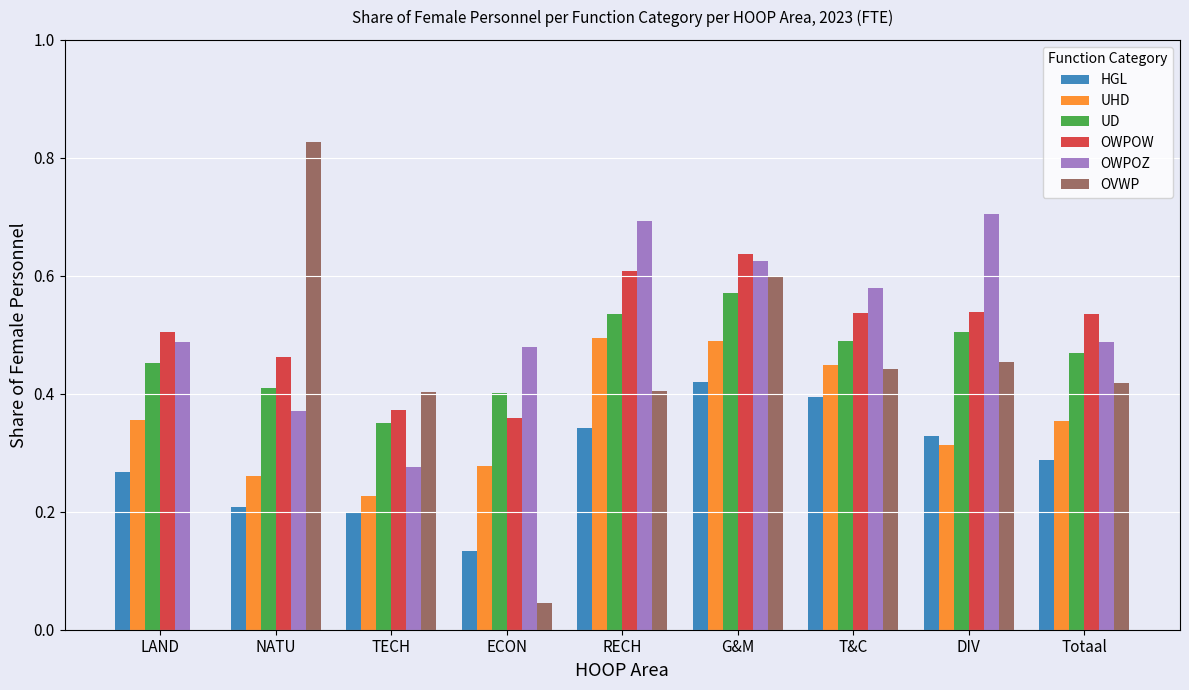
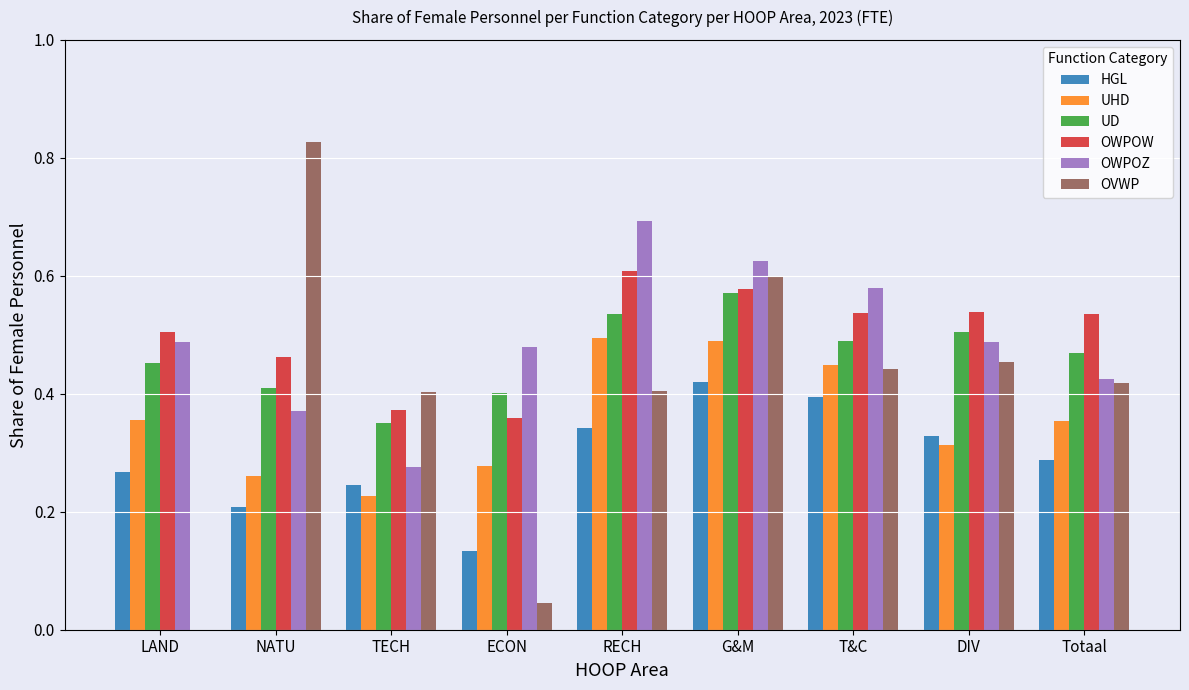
  {
    "HGL": {
      "LAND": 0.27,
      "NATU": 0.21,
-     "TECH": 0.20,
+     "TECH": 0.25,
      "ECON": 0.13,
      "RECH": 0.34,
      "G&M": 0.42,
      "T&C": 0.39,
      "DIV": 0.33,
      "Totaal": 0.29
    },
    "UHD": {
      "LAND": 0.35,
      "NATU": 0.26,
      "TECH": 0.23,
      "ECON": 0.28,
      "RECH": 0.49,
      "G&M": 0.49,
      "T&C": 0.45,
      "DIV": 0.31,
      "Totaal": 0.35
    },
    "UD": {
      "LAND": 0.45,
      "NATU": 0.41,
      "TECH": 0.35,
      "ECON": 0.40,
      "RECH": 0.54,
      "G&M": 0.57,
      "T&C": 0.49,
      "DIV": 0.50,
      "Totaal": 0.47
    },
    "OWPOW": {
      "LAND": 0.51,
      "NATU": 0.46,
      "TECH": 0.37,
      "ECON": 0.36,
      "RECH": 0.61,
-     "G&M": 0.64,
+     "G&M": 0.58,
      "T&C": 0.54,
      "DIV": 0.54,
      "Totaal": 0.54
    },
    "OWPOZ": {
      "LAND": 0.49,
      "NATU": 0.37,
      "TECH": 0.28,
      "ECON": 0.48,
      "RECH": 0.69,
      "G&M": 0.63,
      "T&C": 0.58,
-     "DIV": 0.70,
-     "Totaal": 0.49
+     "DIV": 0.49,
+     "Totaal": 0.43
    },
    "OVWP": {
      "LAND": 0.00,
      "NATU": 0.83,
      "TECH": 0.40,
      "ECON": 0.05,
      "RECH": 0.41,
      "G&M": 0.60,
      "T&C": 0.44,
      "DIV": 0.45,
      "Totaal": 0.42
    }
  }
